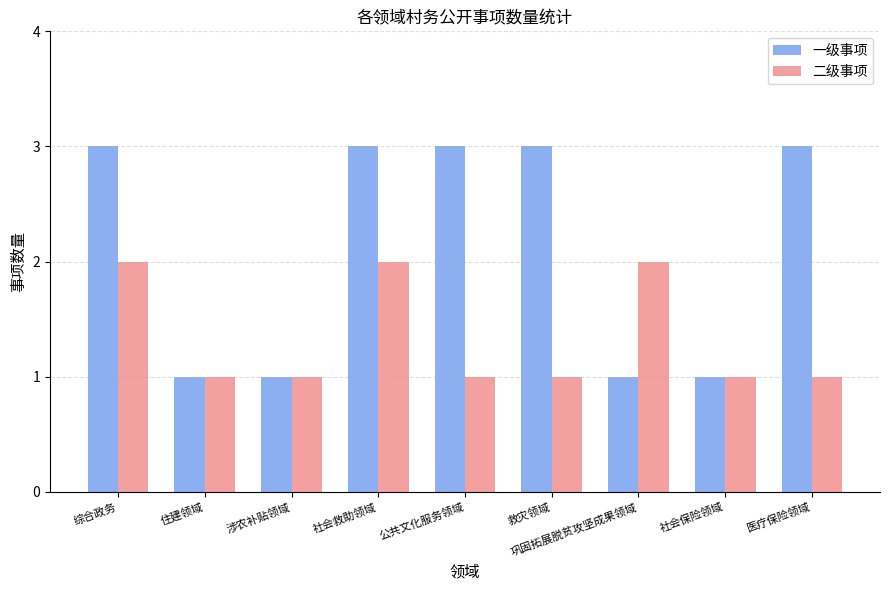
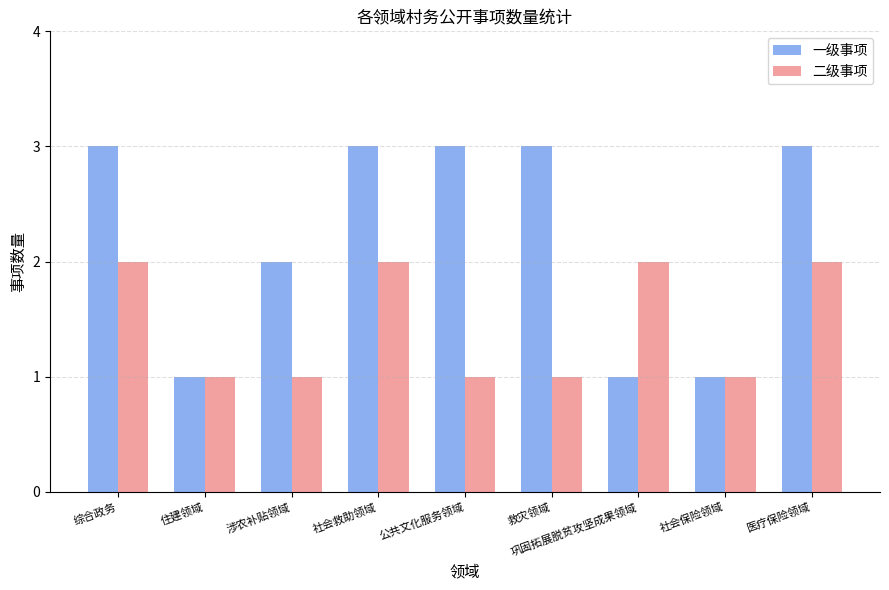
  {
    "一级事项": {
      "综合政务": 3,
      "住建领域": 1,
-     "涉农补贴领域": 1,
+     "涉农补贴领域": 2,
      "社会救助领域": 3,
      "公共文化服务领域": 3,
      "救灾领域": 3,
      "巩固拓展脱贫攻坚成果领域": 1,
      "社会保险领域": 1,
      "医疗保险领域": 3
    },
    "二级事项": {
      "综合政务": 2,
      "住建领域": 1,
      "涉农补贴领域": 1,
      "社会救助领域": 2,
      "公共文化服务领域": 1,
      "救灾领域": 1,
      "巩固拓展脱贫攻坚成果领域": 2,
      "社会保险领域": 1,
-     "医疗保险领域": 1
+     "医疗保险领域": 2
    }
  }
